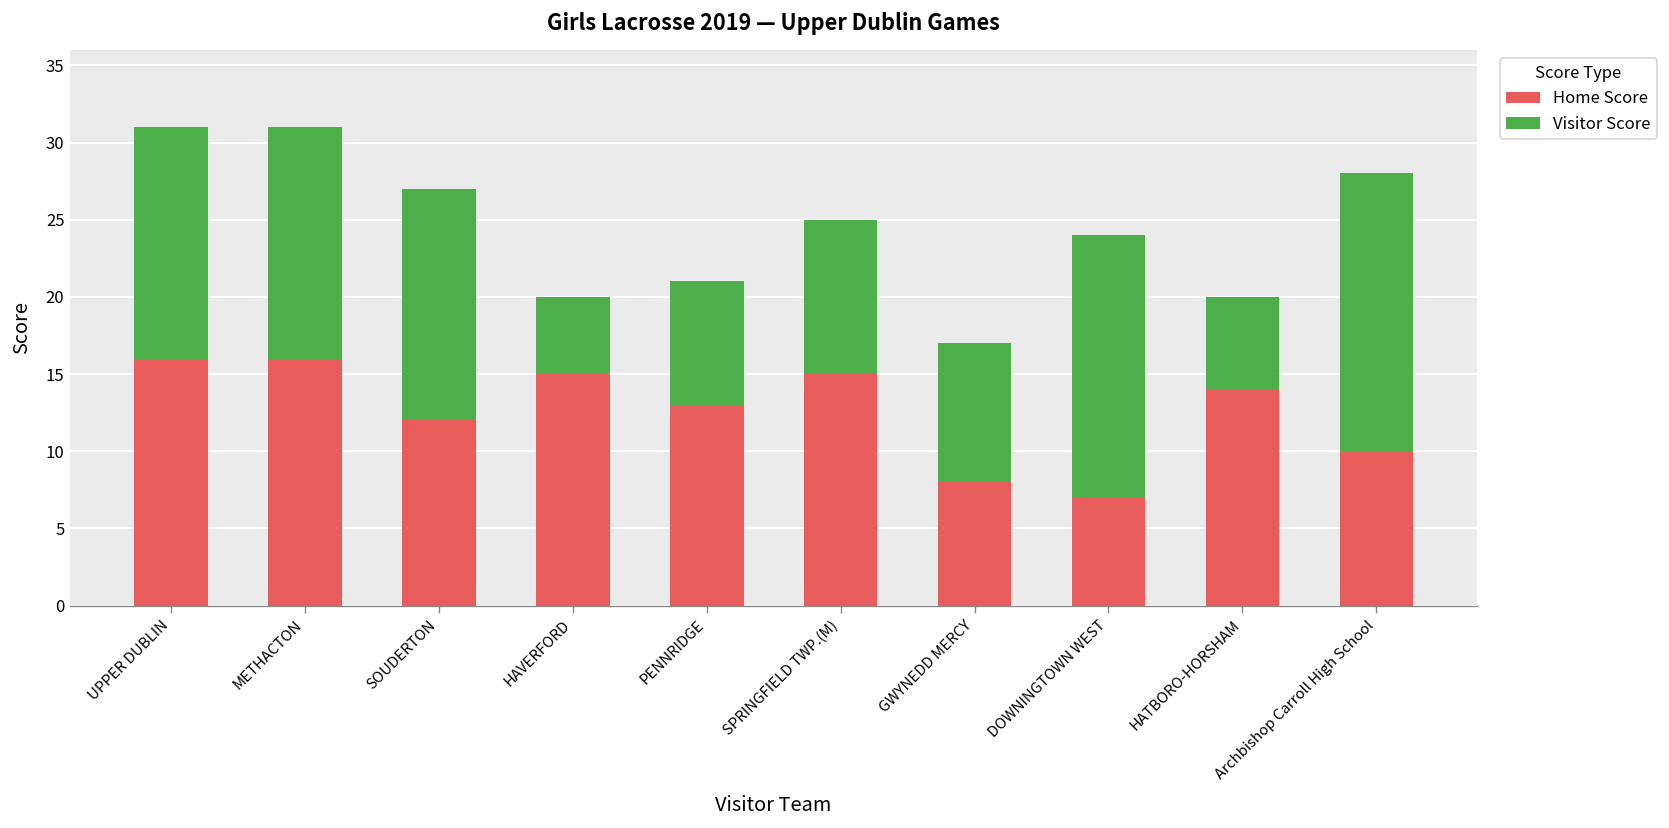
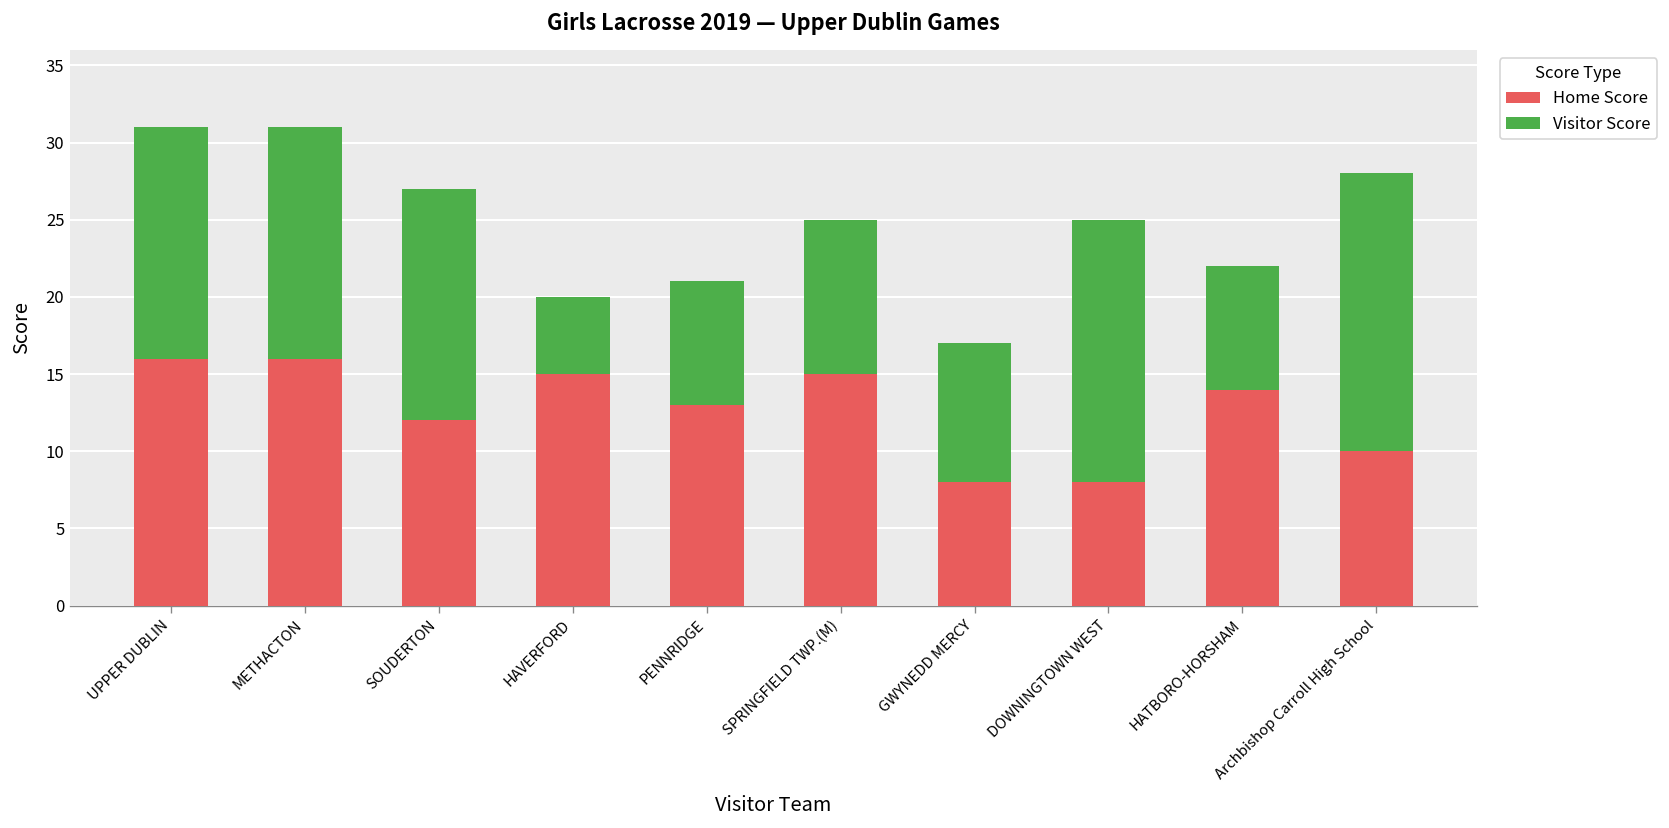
  {
    "Home Score": {
      "UPPER DUBLIN": 16,
      "METHACTON": 16,
      "SOUDERTON": 12,
      "HAVERFORD": 15,
      "PENNRIDGE": 13,
      "SPRINGFIELD TWP.(M)": 15,
      "GWYNEDD MERCY": 8,
-     "DOWNINGTOWN WEST": 7,
+     "DOWNINGTOWN WEST": 8,
      "HATBORO-HORSHAM": 14,
      "Archbishop Carroll High School": 10
    },
    "Visitor Score": {
      "UPPER DUBLIN": 15,
      "METHACTON": 15,
      "SOUDERTON": 15,
      "HAVERFORD": 5,
      "PENNRIDGE": 8,
      "SPRINGFIELD TWP.(M)": 10,
      "GWYNEDD MERCY": 9,
      "DOWNINGTOWN WEST": 17,
-     "HATBORO-HORSHAM": 6,
+     "HATBORO-HORSHAM": 8,
      "Archbishop Carroll High School": 18
    }
  }
